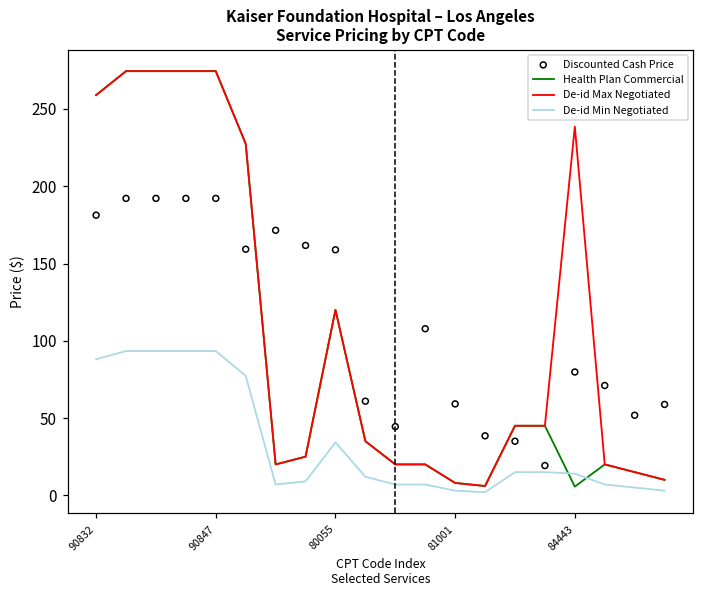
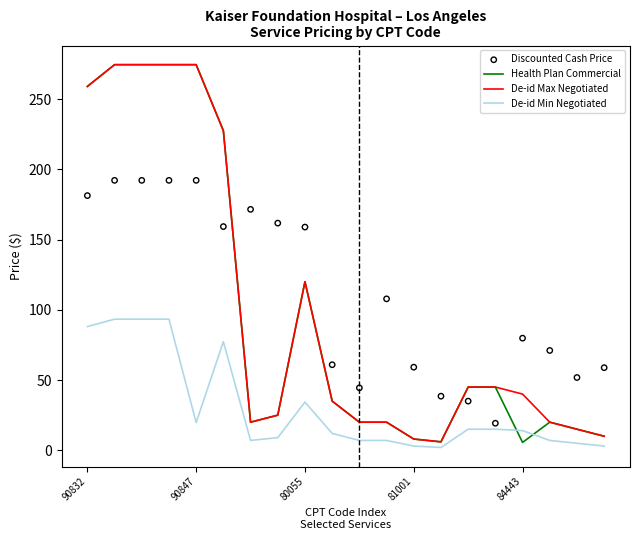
  {
    "Health Plan Commercial": {
      "84443": 6
    },
    "De-id Max Negotiated": {
-     "84443": 239
+     "84443": 40
    },
    "De-id Min Negotiated": {
      "90832": 88,
-     "90847": 93,
+     "90847": 20,
      "80055": 34,
      "81001": 3,
      "84443": 14
    }
  }
